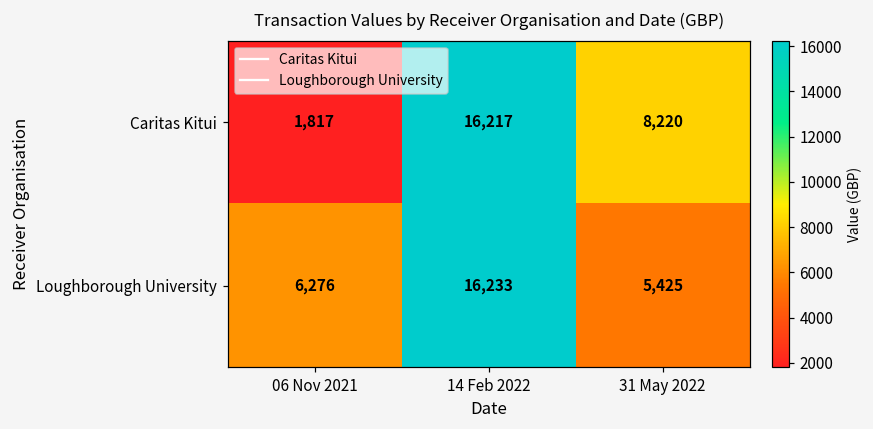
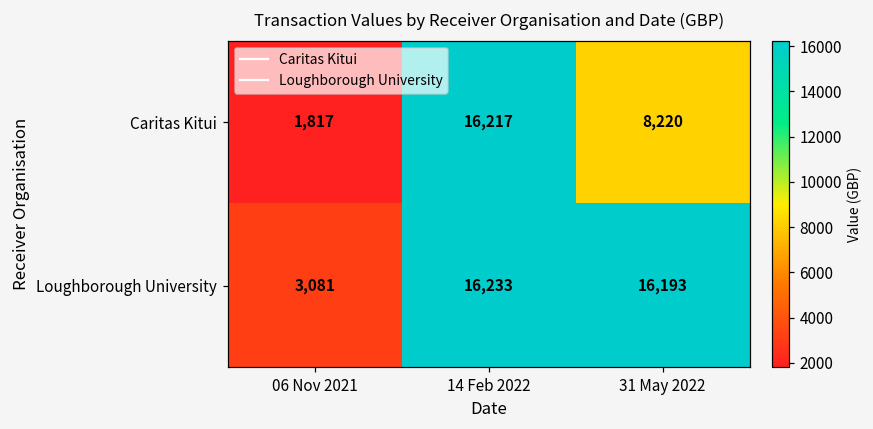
  {
    "Caritas Kitui": {
      "06 Nov 2021": "1,817",
      "14 Feb 2022": "16,217",
      "31 May 2022": "8,220"
    },
    "Loughborough University": {
-     "06 Nov 2021": "6,276",
+     "06 Nov 2021": "3,081",
      "14 Feb 2022": "16,233",
-     "31 May 2022": "5,425"
+     "31 May 2022": "16,193"
    }
  }
